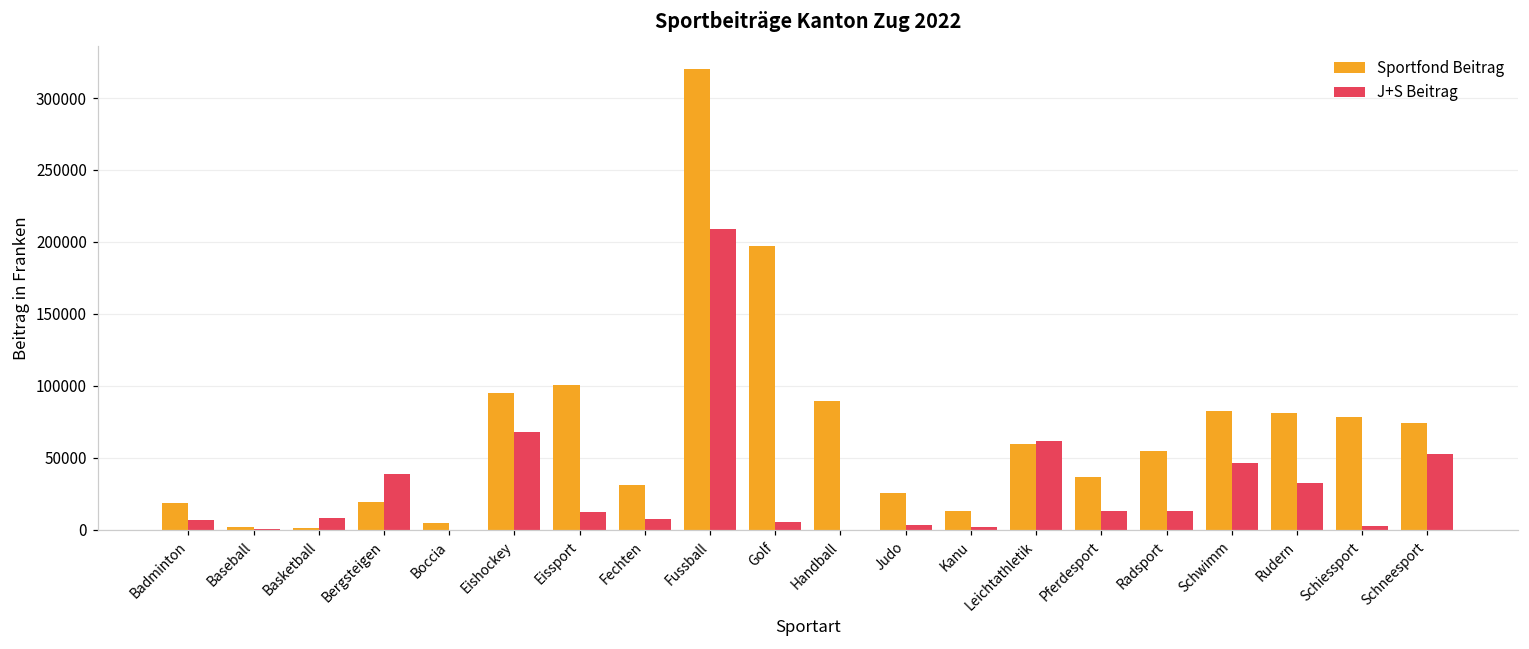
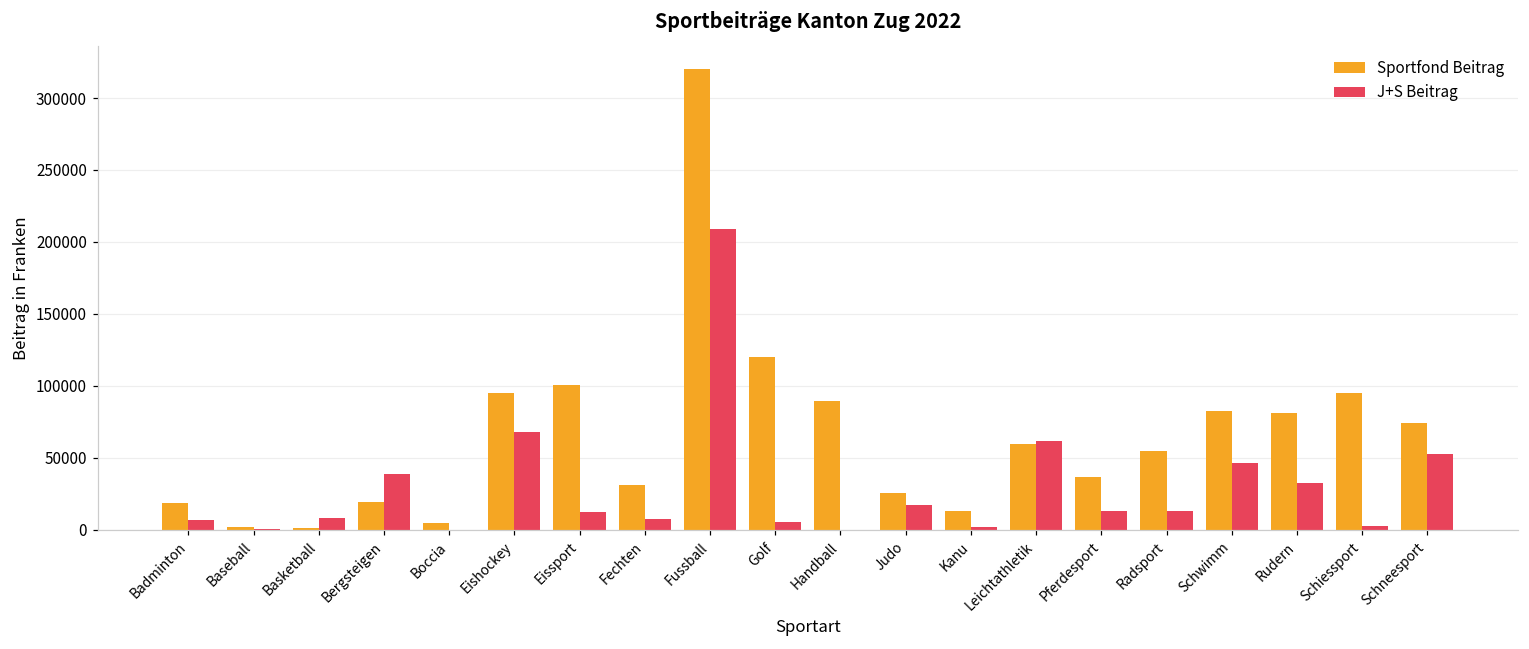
  {
    "Sportfond Beitrag": {
      "Badminton": 18000,
      "Baseball": 2000,
      "Bergsteigen": 20000,
      "Boccia": 5000,
      "Eishockey": 95000,
      "Eissport": 101000,
      "Fechten": 31000,
      "Fussball": 320000,
-     "Golf": 197000,
+     "Golf": 120000,
      "Handball": 90000,
      "Judo": 26000,
      "Kanu": 13000,
      "Leichtathletik": 59000,
      "Pferdesport": 37000,
      "Radsport": 55000,
      "Schwimm": 83000,
      "Rudern": 81000,
-     "Schiessport": 78000,
+     "Schiessport": 95000,
      "Schneesport": 74000
    },
    "J+S Beitrag": {
      "Badminton": 7000,
      "Basketball": 8000,
      "Bergsteigen": 39000,
      "Boccia": 0,
      "Eishockey": 68000,
      "Eissport": 12000,
      "Fechten": 8000,
      "Fussball": 209000,
      "Golf": 6000,
      "Handball": 0,
-     "Judo": 3000,
+     "Judo": 17000,
      "Kanu": 2000,
      "Leichtathletik": 62000,
      "Pferdesport": 13000,
      "Radsport": 13000,
      "Schwimm": 46000,
      "Rudern": 33000,
      "Schiessport": 2000,
      "Schneesport": 52000
    }
  }
